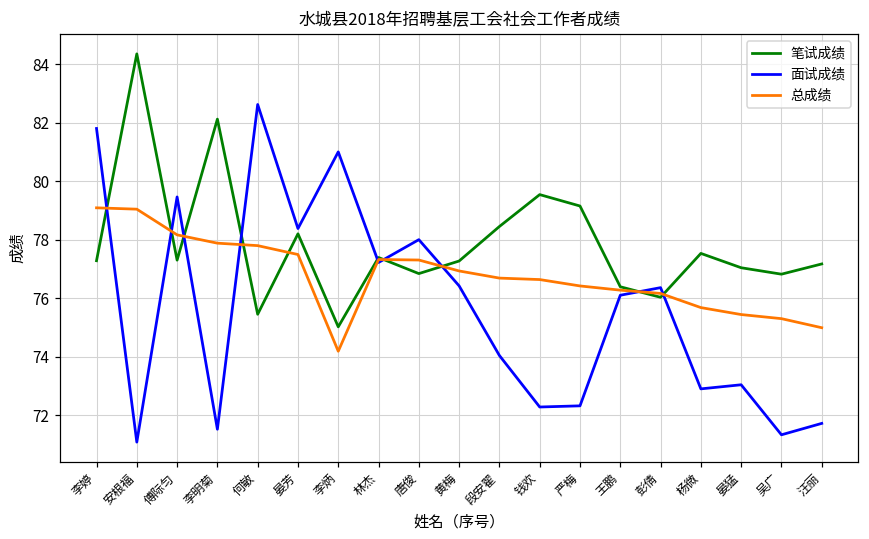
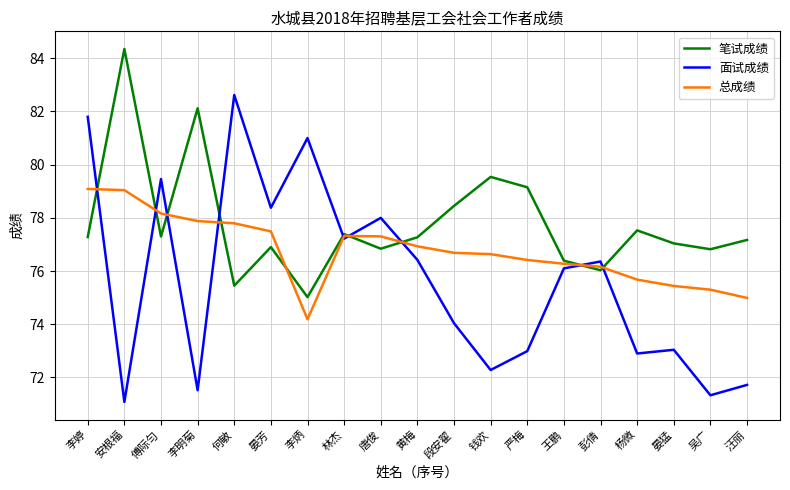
  {
    "笔试成绩": {
      "李婷": 77.3,
      "安根福": 84.4,
      "傅际匀": 77.3,
      "李明菊": 82.1,
      "何敏": 75.5,
-     "晏芳": 78.2,
+     "晏芳": 76.9,
      "李炳": 75.0,
      "唐俊": 76.8,
      "黄梅": 77.3,
      "段安翟": 78.5,
      "钱欢": 79.5,
      "严梅": 79.2,
      "王鹏": 76.4,
      "彭倩": 76.0,
      "杨微": 77.5,
      "晏猛": 77.0,
      "吴广": 76.8,
      "汪丽": 77.2
    },
    "面试成绩": {
      "李婷": 81.8,
      "安根福": 71.1,
      "傅际匀": 79.5,
      "李明菊": 71.5,
      "何敏": 82.6,
      "晏芳": 78.4,
      "李炳": 81.0,
      "林杰": 77.2,
      "唐俊": 78.0,
      "黄梅": 76.4,
      "段安翟": 74.0,
      "钱欢": 72.3,
-     "严梅": 72.3,
+     "严梅": 73.0,
      "王鹏": 76.1,
      "彭倩": 76.4,
      "杨微": 72.9,
      "晏猛": 73.0,
      "吴广": 71.3,
      "汪丽": 71.7
    },
    "总成绩": {
      "李婷": 79.1,
      "安根福": 79.0,
      "傅际匀": 78.2,
      "李明菊": 77.9,
      "何敏": 77.8,
      "晏芳": 77.5,
      "李炳": 74.2,
      "唐俊": 77.3,
      "黄梅": 76.9,
      "段安翟": 76.7,
      "钱欢": 76.6,
      "严梅": 76.4,
      "王鹏": 76.3,
      "彭倩": 76.2,
      "杨微": 75.7,
      "晏猛": 75.4,
      "吴广": 75.3,
      "汪丽": 75.0
    }
  }
